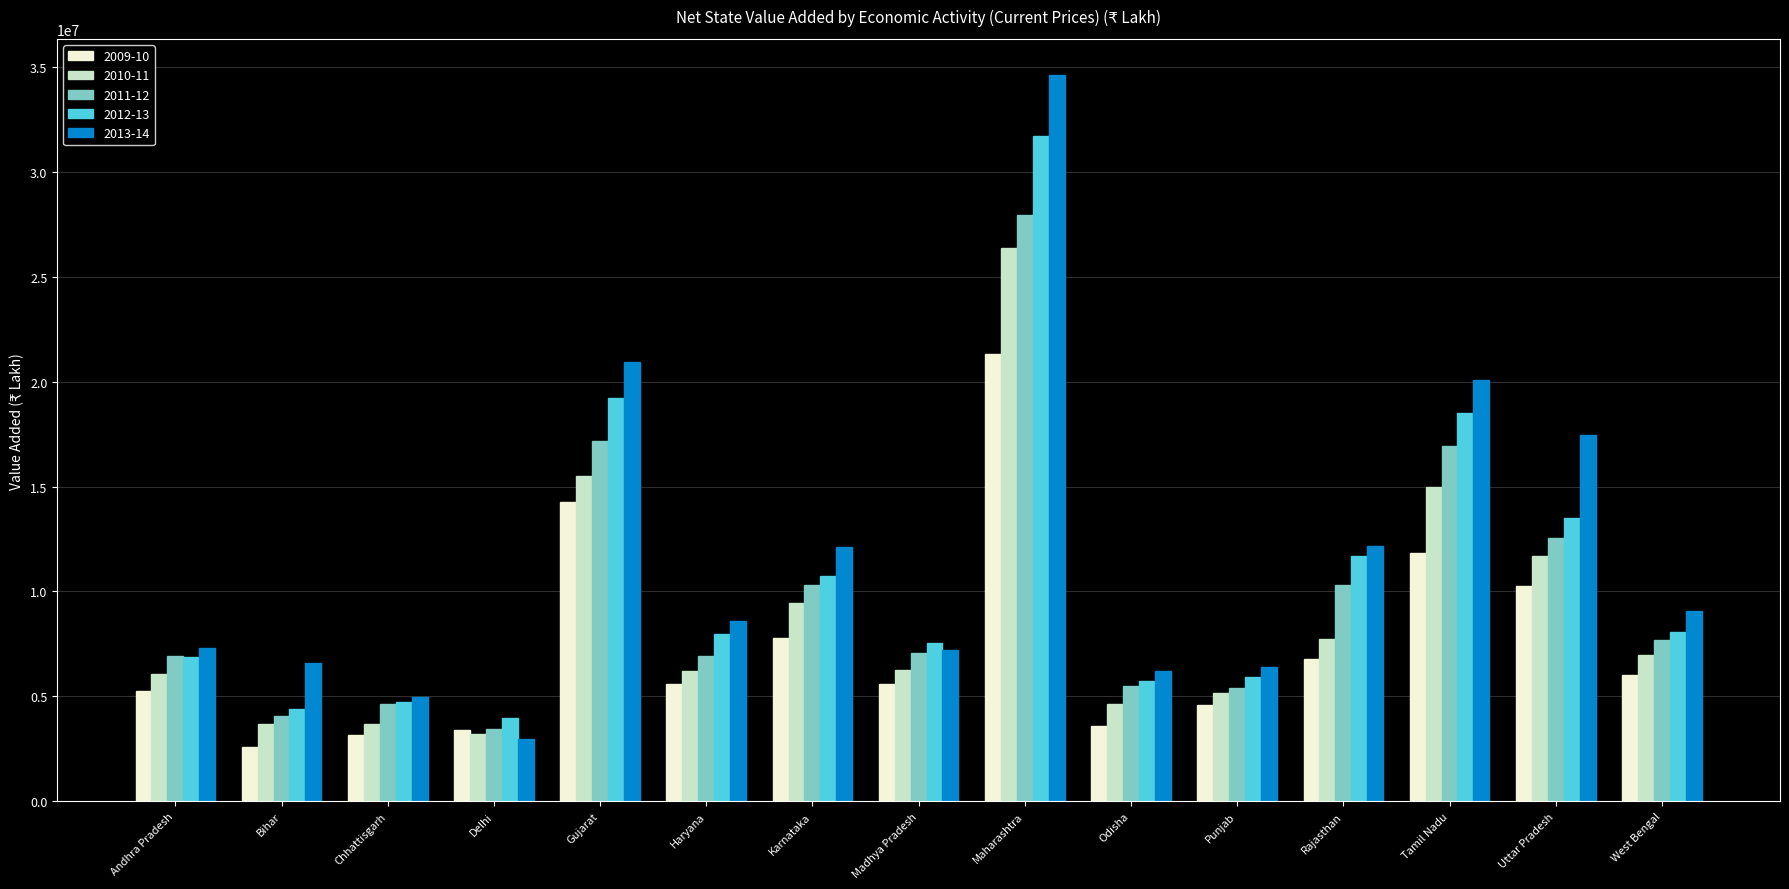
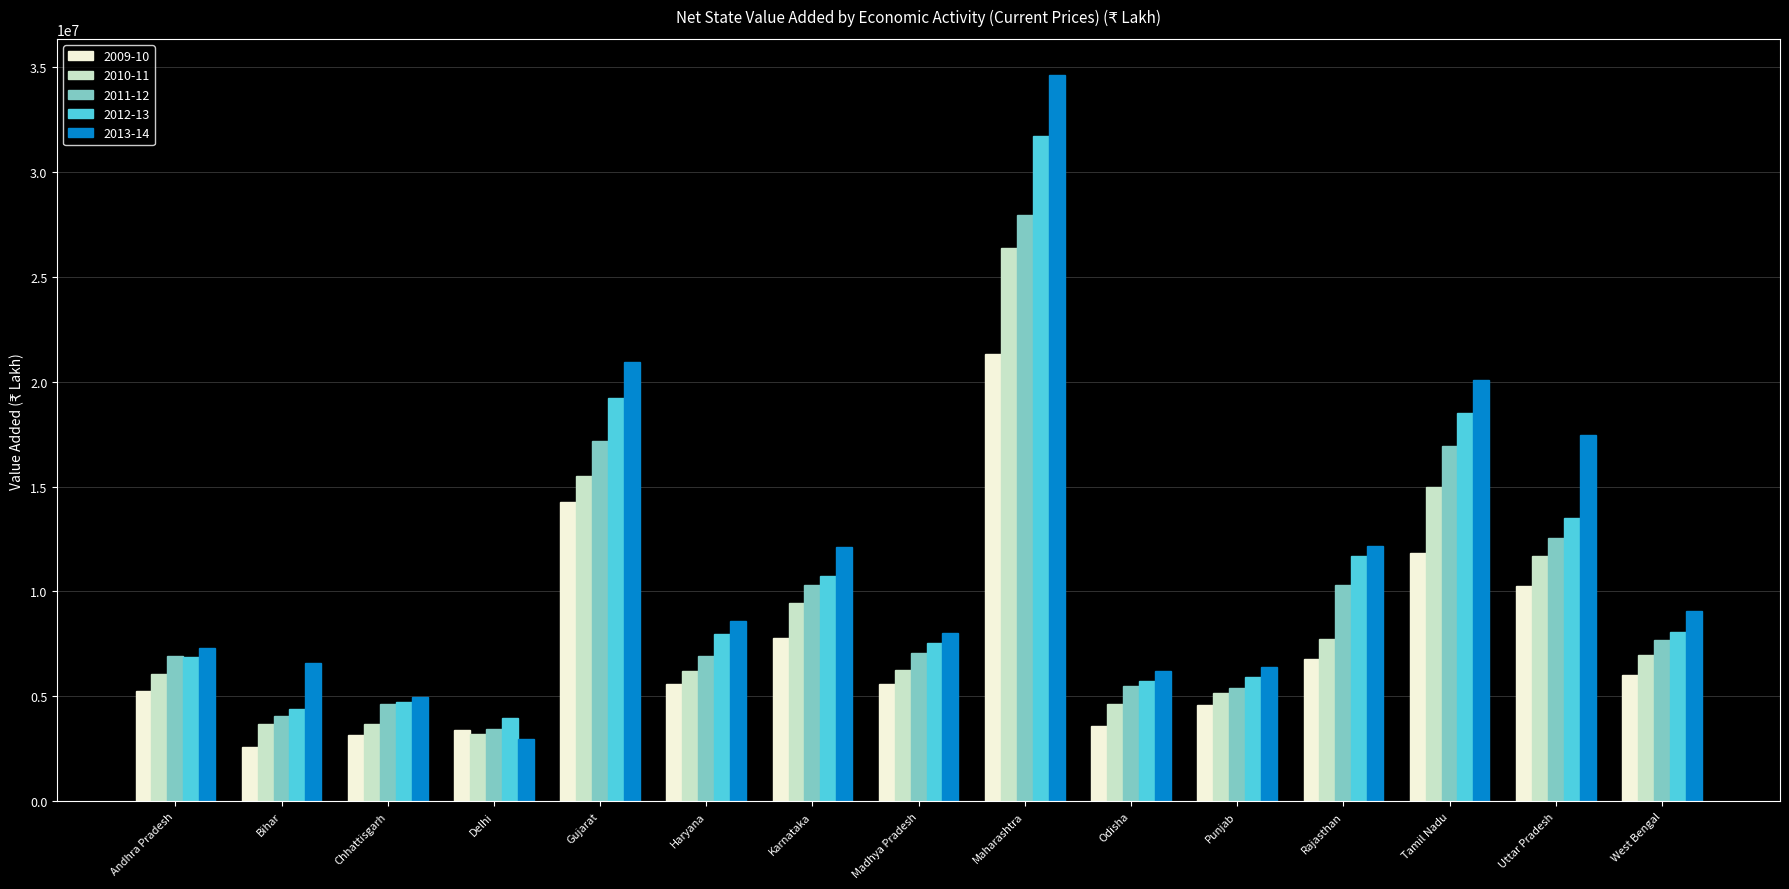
  {
    "2013-14": {
      "Andhra Pradesh": 7300000,
      "Bihar": 6600000,
      "Chhattisgarh": 5000000,
      "Delhi": 3000000,
      "Gujarat": 20900000,
      "Haryana": 8600000,
      "Karnataka": 12100000,
-     "Madhya Pradesh": 7200000,
+     "Madhya Pradesh": 8000000,
      "Maharashtra": 34600000,
      "Odisha": 6200000,
      "Punjab": 6400000,
      "Rajasthan": 12200000,
      "Tamil Nadu": 20100000,
      "Uttar Pradesh": 17500000,
      "West Bengal": 9100000
    }
  }
